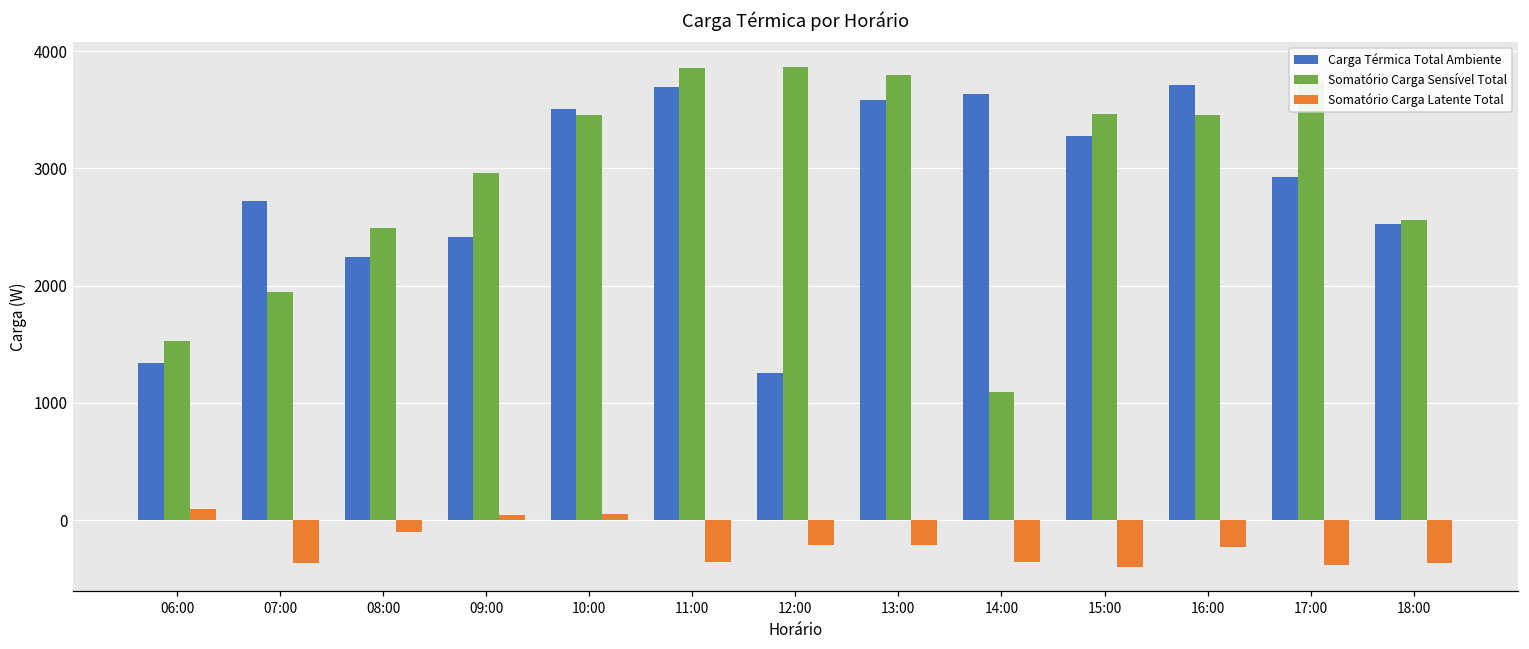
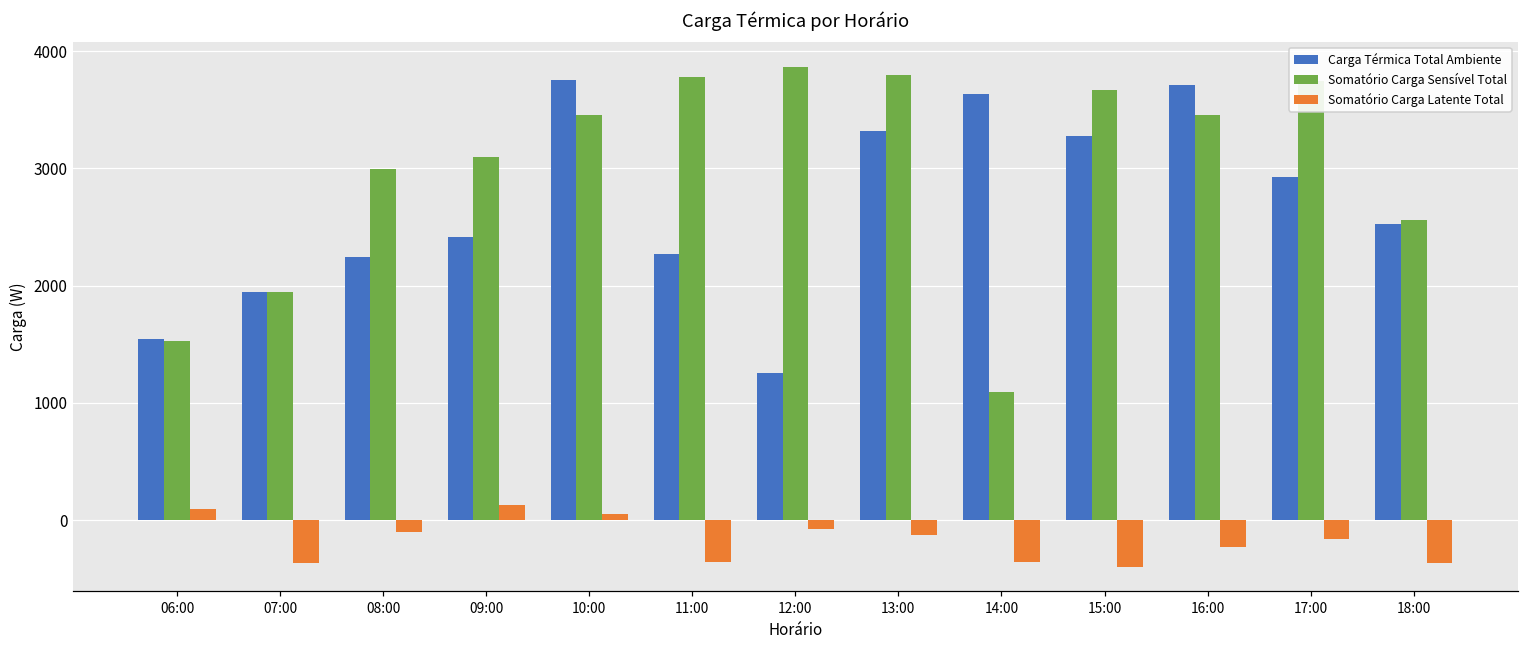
  {
    "Carga Térmica Total Ambiente": {
-     "06:00": 1340,
-     "07:00": 2720,
+     "06:00": 1540,
+     "07:00": 1950,
      "08:00": 2240,
      "09:00": 2410,
-     "10:00": 3500,
-     "11:00": 3690,
+     "10:00": 3750,
+     "11:00": 2270,
      "12:00": 1250,
-     "13:00": 3580,
+     "13:00": 3320,
      "14:00": 3640,
      "15:00": 3280,
      "16:00": 3710,
      "17:00": 2930,
      "18:00": 2530
    },
    "Somatório Carga Sensível Total": {
      "06:00": 1530,
      "07:00": 1950,
-     "08:00": 2490,
-     "09:00": 2960,
+     "08:00": 2990,
+     "09:00": 3090,
      "10:00": 3450,
-     "11:00": 3850,
+     "11:00": 3780,
      "12:00": 3870,
      "13:00": 3790,
      "14:00": 1090,
-     "15:00": 3460,
+     "15:00": 3670,
      "16:00": 3450,
      "18:00": 2560
    },
    "Somatório Carga Latente Total": {
      "06:00": 90,
      "07:00": -370,
      "08:00": -100,
-     "09:00": 50,
+     "09:00": 130,
      "10:00": 50,
      "11:00": -360,
-     "12:00": -210,
-     "13:00": -210,
+     "12:00": -70,
+     "13:00": -130,
      "14:00": -350,
      "15:00": -400,
      "16:00": -230,
-     "17:00": -380,
+     "17:00": -160,
      "18:00": -370
    }
  }
